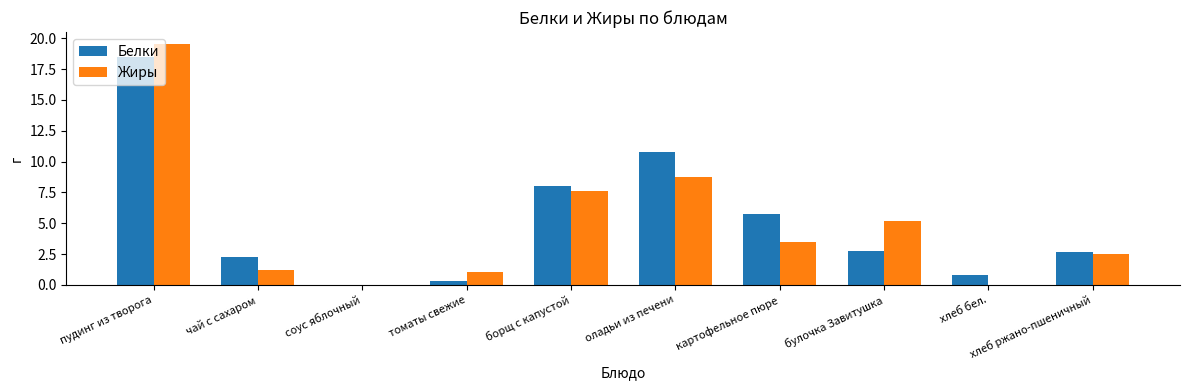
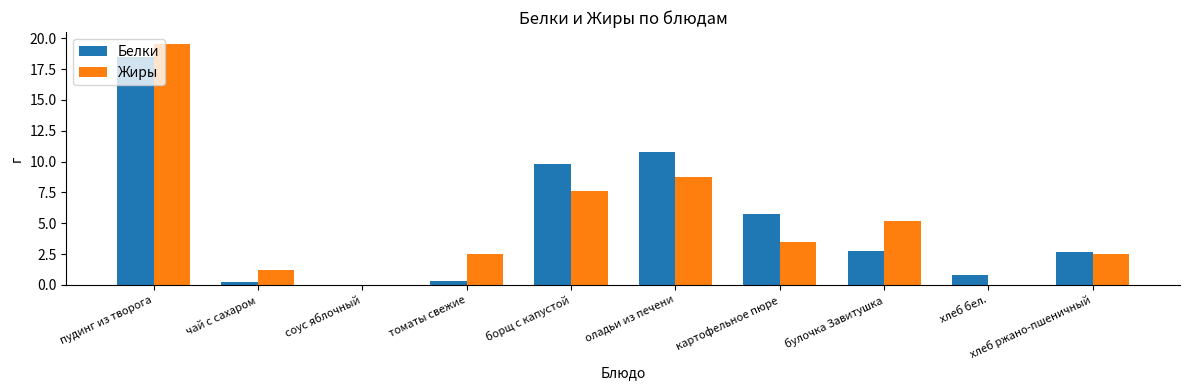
  {
    "Белки": {
-     "чай с сахаром": 2.3,
+     "чай с сахаром": 0.2,
      "томаты свежие": 0.3,
-     "борщ с капустой": 8.0,
+     "борщ с капустой": 9.8,
      "оладьи из печени": 10.8,
      "картофельное пюре": 5.8,
      "булочка Завитушка": 2.8,
      "хлеб бел.": 0.8,
      "хлеб ржано-пшеничный": 2.6
    },
    "Жиры": {
      "пудинг из творога": 19.5,
      "чай с сахаром": 1.2,
-     "томаты свежие": 1.1,
+     "томаты свежие": 2.5,
      "борщ с капустой": 7.6,
      "оладьи из печени": 8.8,
      "картофельное пюре": 3.5,
      "булочка Завитушка": 5.2,
      "хлеб ржано-пшеничный": 2.5
    }
  }
